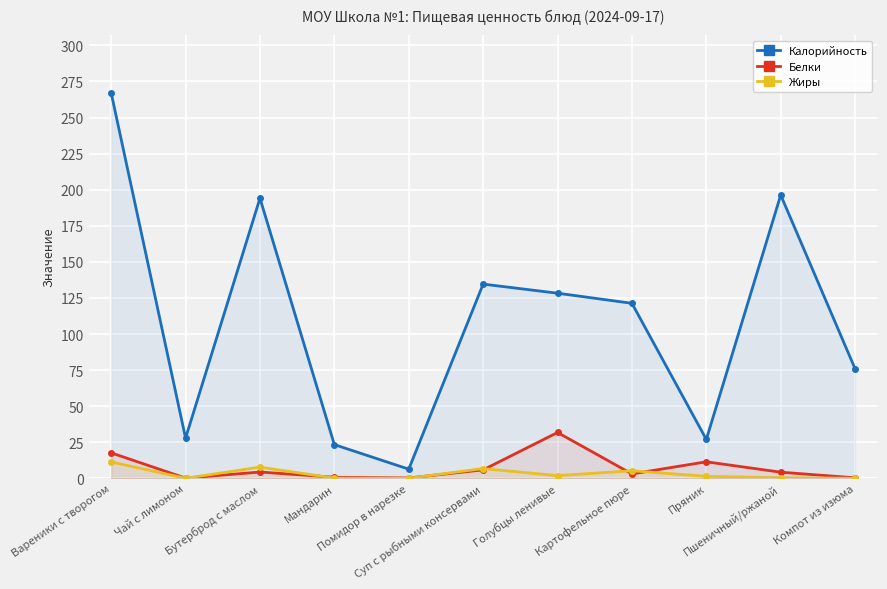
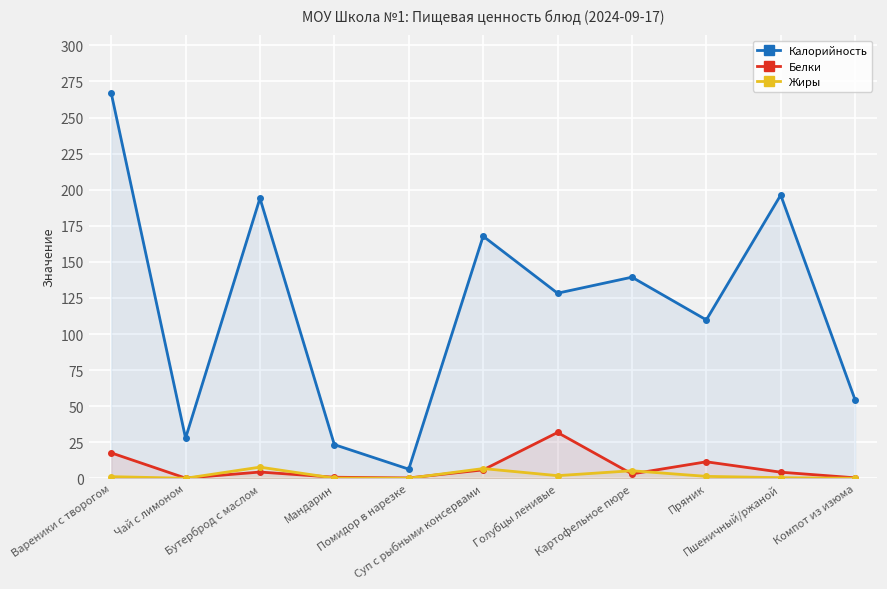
  {
    "Калорийность": {
      "Вареники с творогом": 267,
      "Чай с лимоном": 28,
      "Бутерброд с маслом": 194,
      "Мандарин": 23,
      "Помидор в нарезке": 6,
-     "Суп с рыбными консервами": 135,
+     "Суп с рыбными консервами": 168,
      "Голубцы ленивые": 128,
-     "Картофельное пюре": 121,
-     "Пряник": 27,
+     "Картофельное пюре": 139,
+     "Пряник": 110,
      "Пшеничный/ржаной": 196,
-     "Компот из изюма": 76
+     "Компот из изюма": 54
    },
    "Белки": {
      "Вареники с творогом": 18,
      "Бутерброд с маслом": 4,
      "Голубцы ленивые": 32,
      "Картофельное пюре": 3,
      "Пряник": 12,
      "Пшеничный/ржаной": 4
    },
    "Жиры": {
-     "Вареники с творогом": 11,
+     "Вареники с творогом": 1,
      "Бутерброд с маслом": 8,
      "Голубцы ленивые": 2,
      "Картофельное пюре": 5,
      "Пряник": 1,
      "Пшеничный/ржаной": 1
    }
  }
